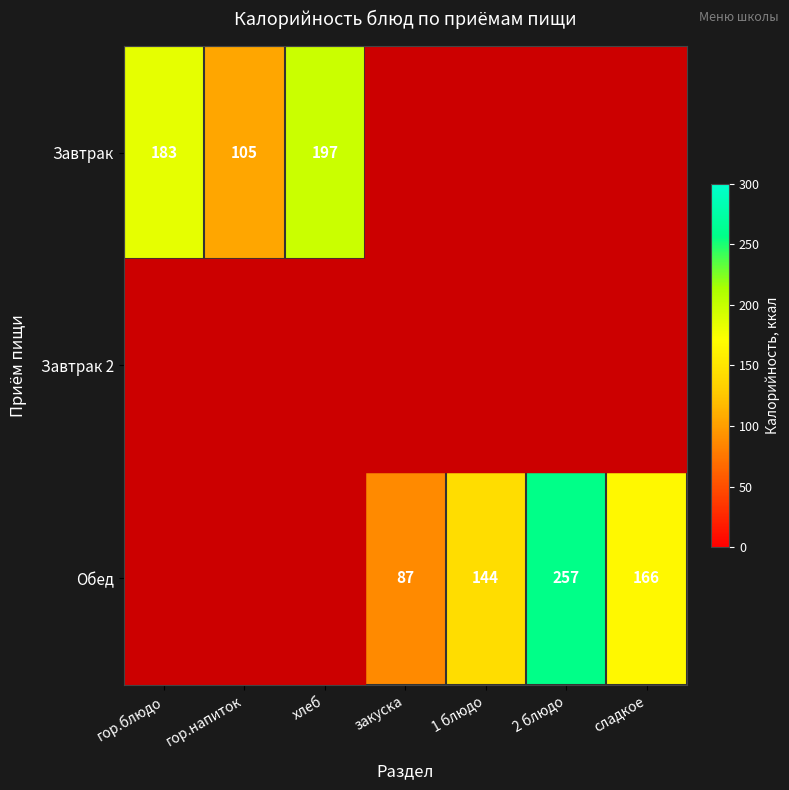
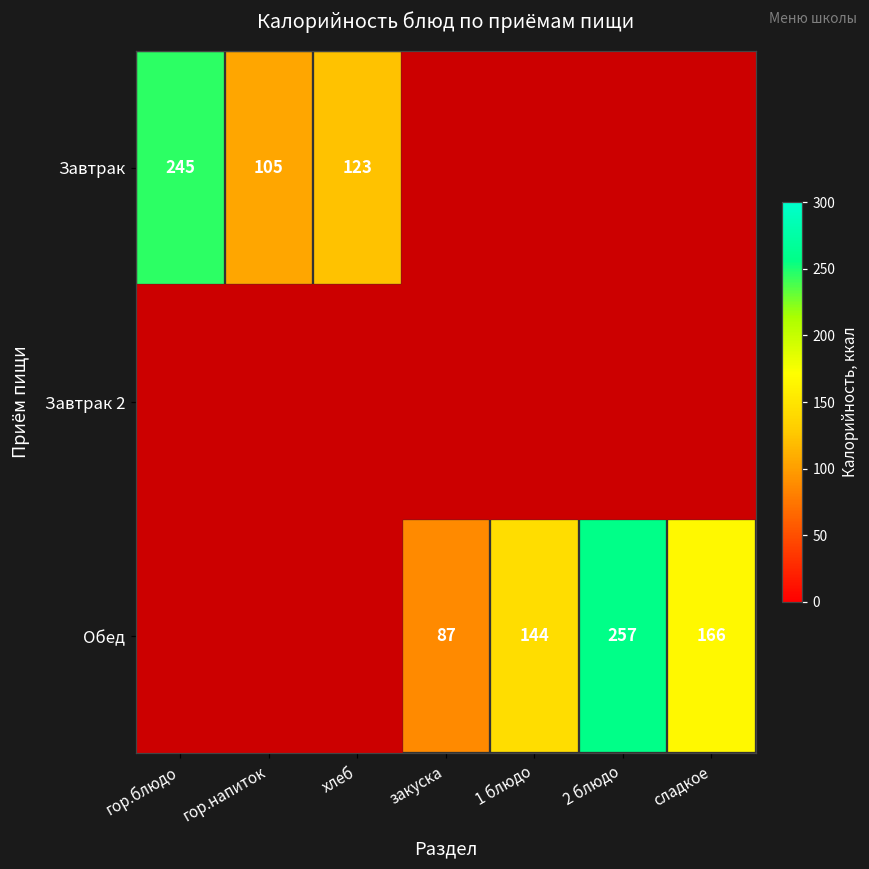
  {
    "Завтрак": {
-     "гор.блюдо": 183,
+     "гор.блюдо": 245,
      "гор.напиток": 105,
-     "хлеб": 197
+     "хлеб": 123
    },
    "Обед": {
      "закуска": 87,
      "1 блюдо": 144,
      "2 блюдо": 257,
      "сладкое": 166
    }
  }
